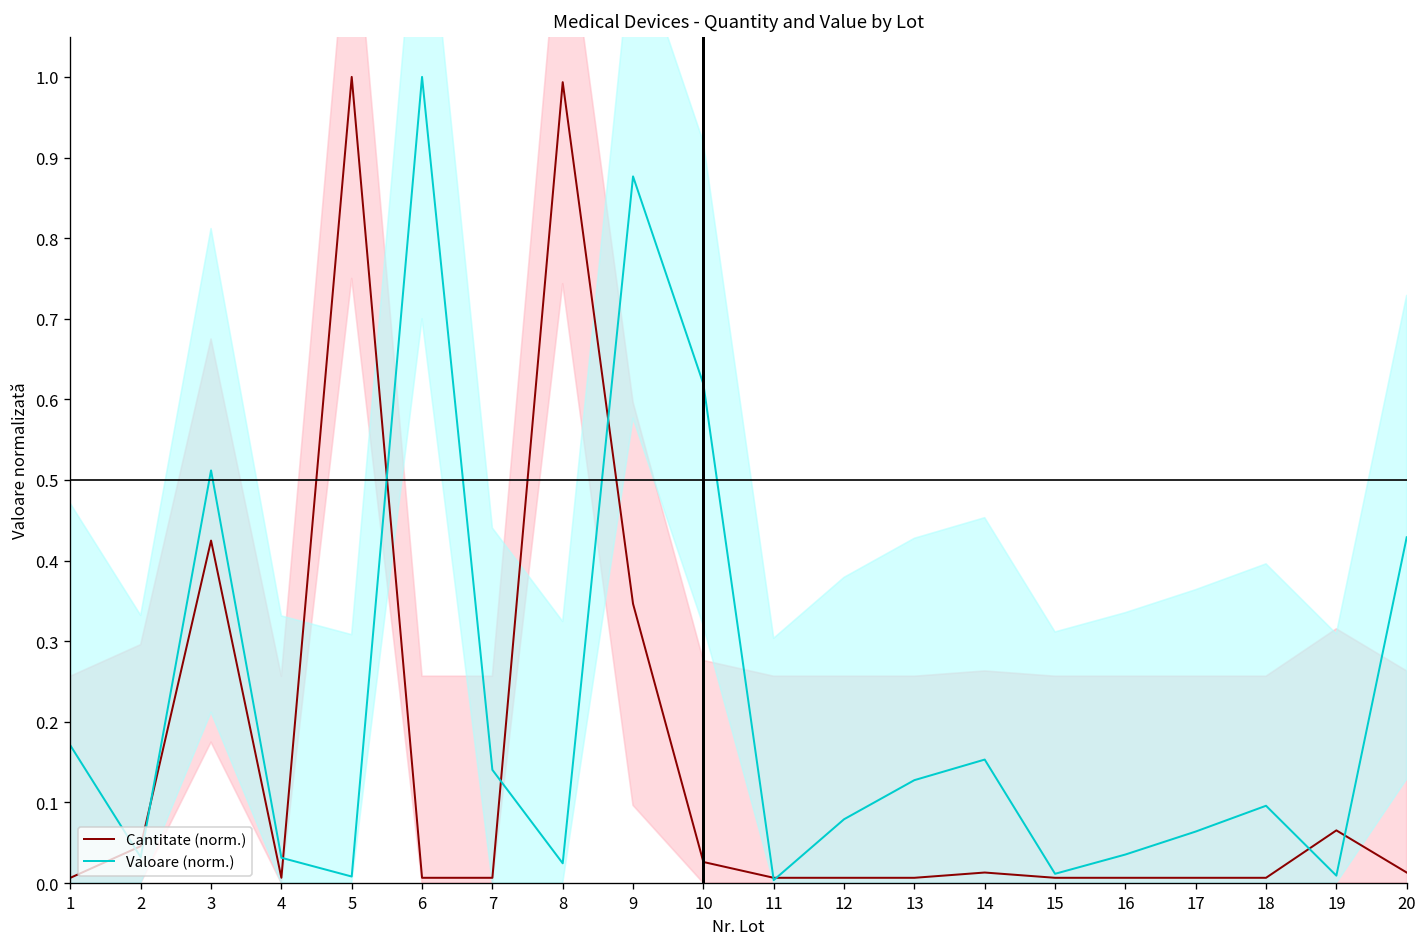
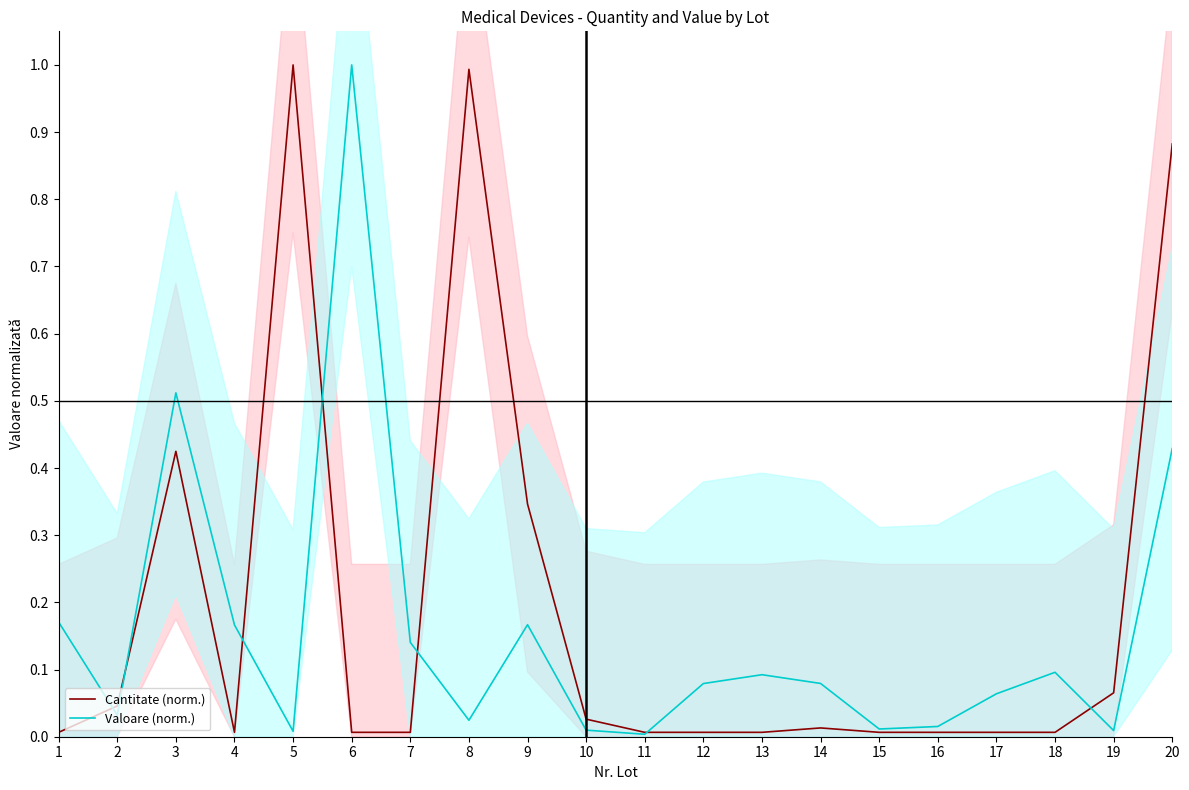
  {
    "Cantitate (norm.)": {
      "1": 0.01,
      "3": 0.42,
      "4": 0.01,
      "5": 1.00,
      "6": 0.01,
      "7": 0.01,
      "8": 0.99,
      "9": 0.35,
      "10": 0.03,
      "12": 0.01,
      "13": 0.01,
      "14": 0.01,
      "15": 0.01,
      "16": 0.01,
      "17": 0.01,
      "18": 0.01,
      "19": 0.07,
-     "20": 0.01
+     "20": 0.88
    },
    "Valoare (norm.)": {
      "1": 0.17,
      "3": 0.51,
-     "4": 0.03,
+     "4": 0.17,
      "5": 0.01,
      "6": 1.00,
      "7": 0.14,
      "8": 0.02,
-     "9": 0.88,
-     "10": 0.62,
+     "9": 0.17,
+     "10": 0.01,
      "12": 0.08,
-     "13": 0.13,
-     "14": 0.15,
+     "13": 0.09,
+     "14": 0.08,
      "15": 0.01,
-     "16": 0.04,
+     "16": 0.02,
      "17": 0.06,
      "18": 0.10,
      "19": 0.01,
      "20": 0.43
    }
  }
